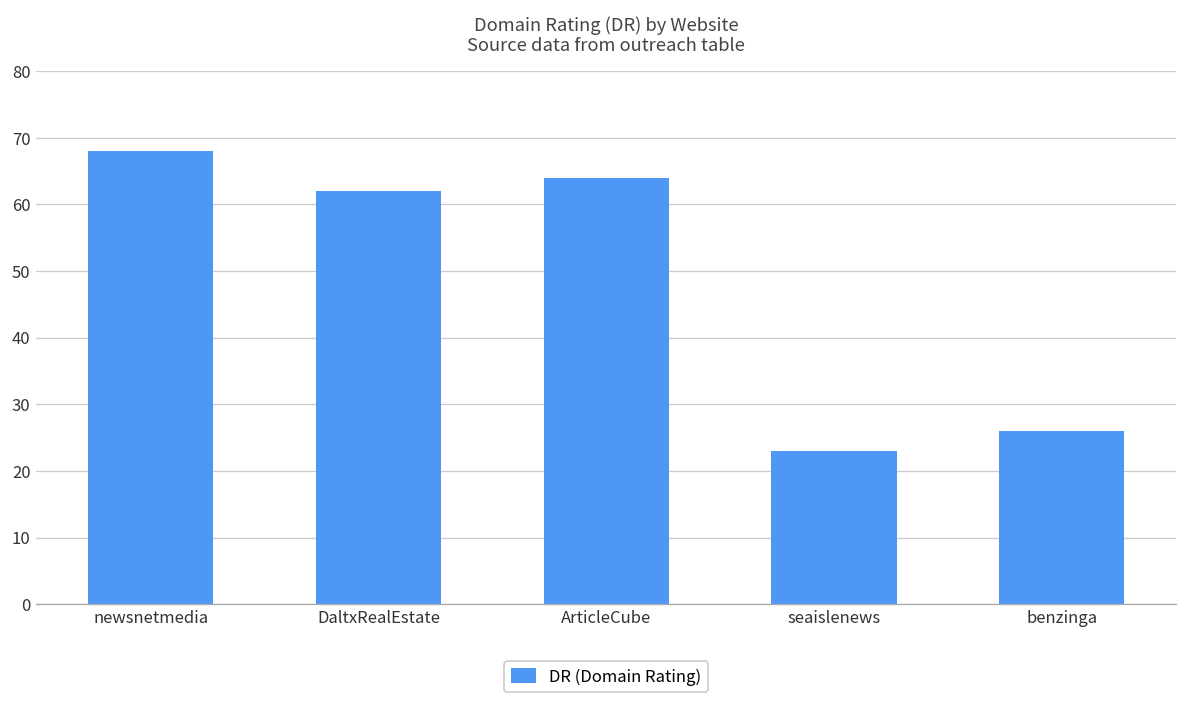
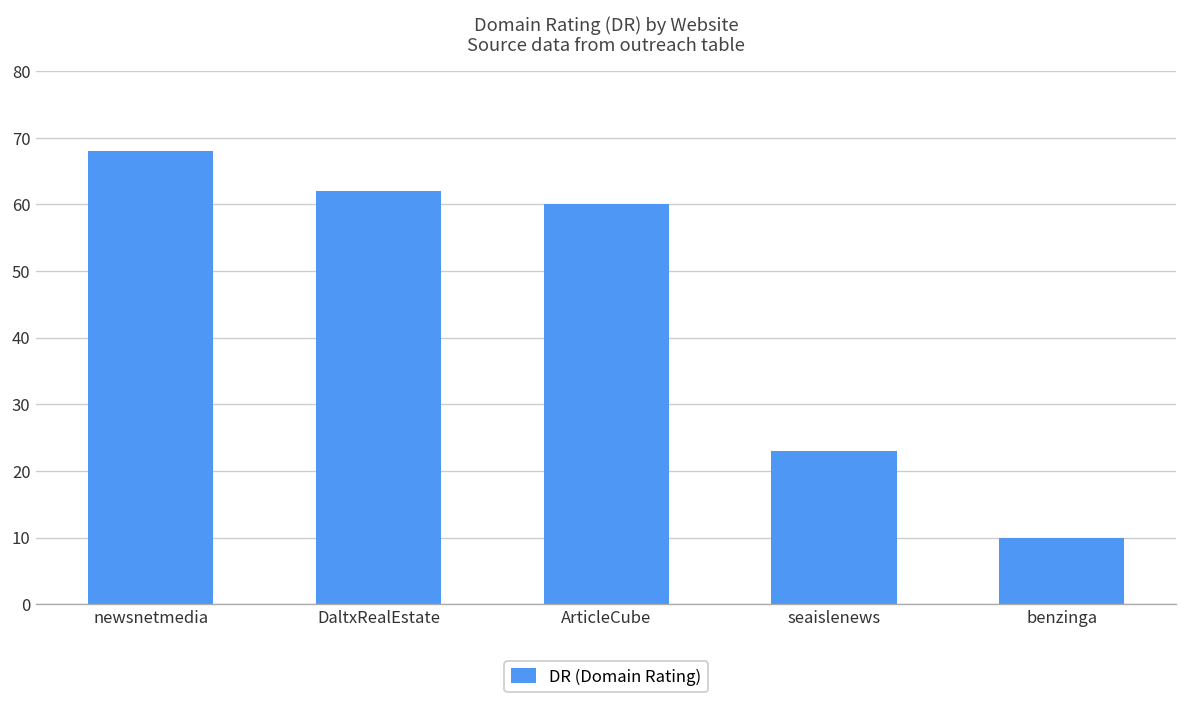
  {
    "newsnetmedia": 68,
    "DaltxRealEstate": 62,
-   "ArticleCube": 64,
+   "ArticleCube": 60,
    "seaislenews": 23,
-   "benzinga": 26
+   "benzinga": 10
  }
